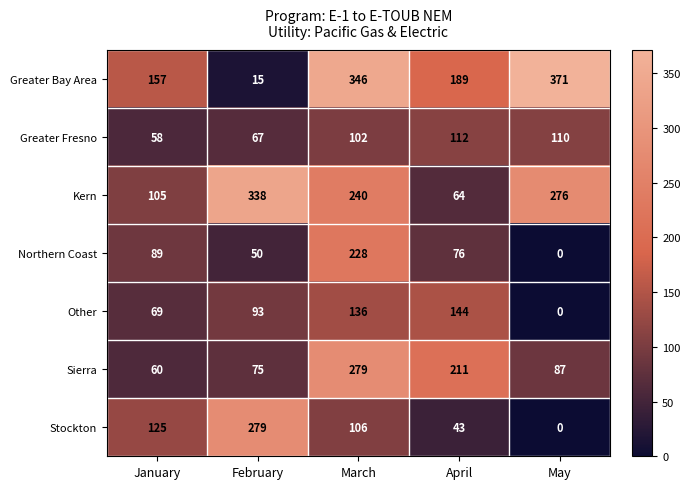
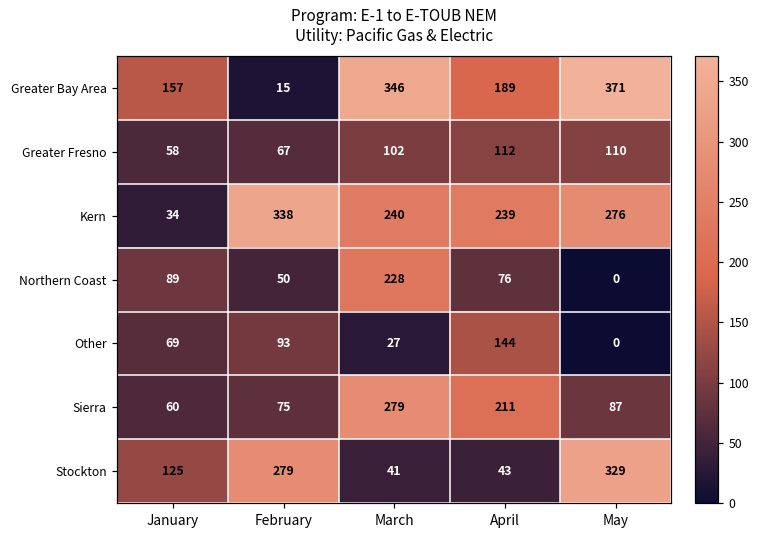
  {
    "Greater Bay Area": {
      "January": 157,
      "February": 15,
      "March": 346,
      "April": 189,
      "May": 371
    },
    "Greater Fresno": {
      "January": 58,
      "February": 67,
      "March": 102,
      "April": 112,
      "May": 110
    },
    "Kern": {
-     "January": 105,
+     "January": 34,
      "February": 338,
      "March": 240,
-     "April": 64,
+     "April": 239,
      "May": 276
    },
    "Northern Coast": {
      "January": 89,
      "February": 50,
      "March": 228,
      "April": 76,
      "May": 0
    },
    "Other": {
      "January": 69,
      "February": 93,
-     "March": 136,
+     "March": 27,
      "April": 144,
      "May": 0
    },
    "Sierra": {
      "January": 60,
      "February": 75,
      "March": 279,
      "April": 211,
      "May": 87
    },
    "Stockton": {
      "January": 125,
      "February": 279,
-     "March": 106,
+     "March": 41,
      "April": 43,
-     "May": 0
+     "May": 329
    }
  }
